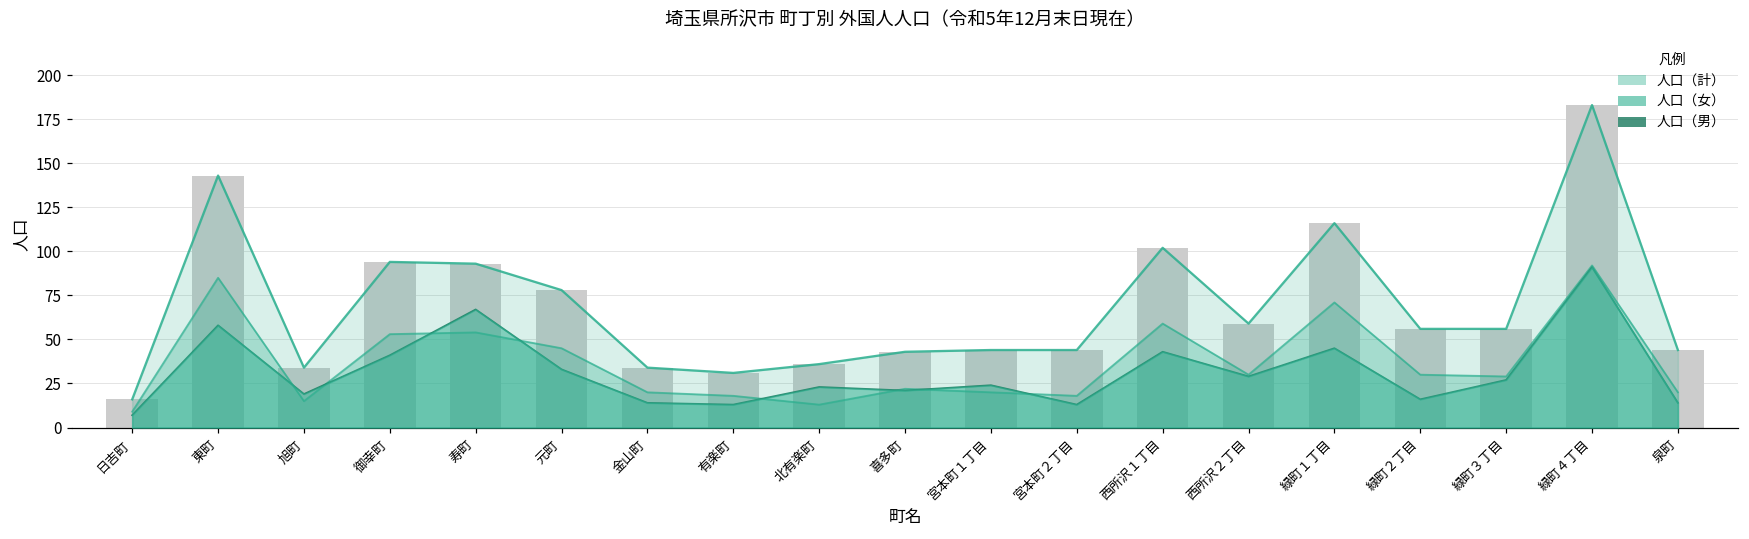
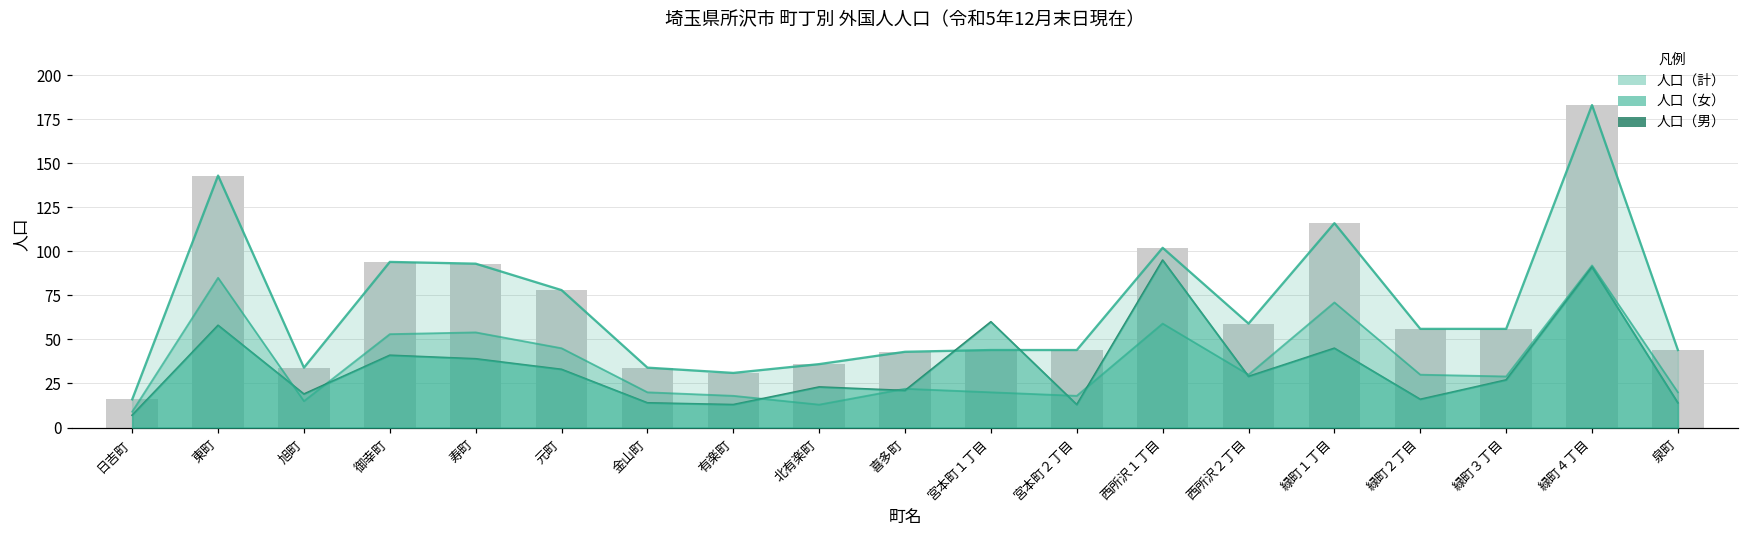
  {
    "人口（男）": {
      "日吉町": 7,
      "東町": 58,
      "旭町": 19,
      "御幸町": 41,
-     "寿町": 67,
+     "寿町": 39,
      "元町": 33,
      "金山町": 14,
      "有楽町": 13,
      "北有楽町": 23,
-     "宮本町１丁目": 24,
+     "宮本町１丁目": 60,
      "宮本町２丁目": 13,
-     "西所沢１丁目": 43,
+     "西所沢１丁目": 95,
      "緑町１丁目": 45,
      "緑町２丁目": 16,
      "緑町３丁目": 27,
      "泉町": 14
    }
  }
